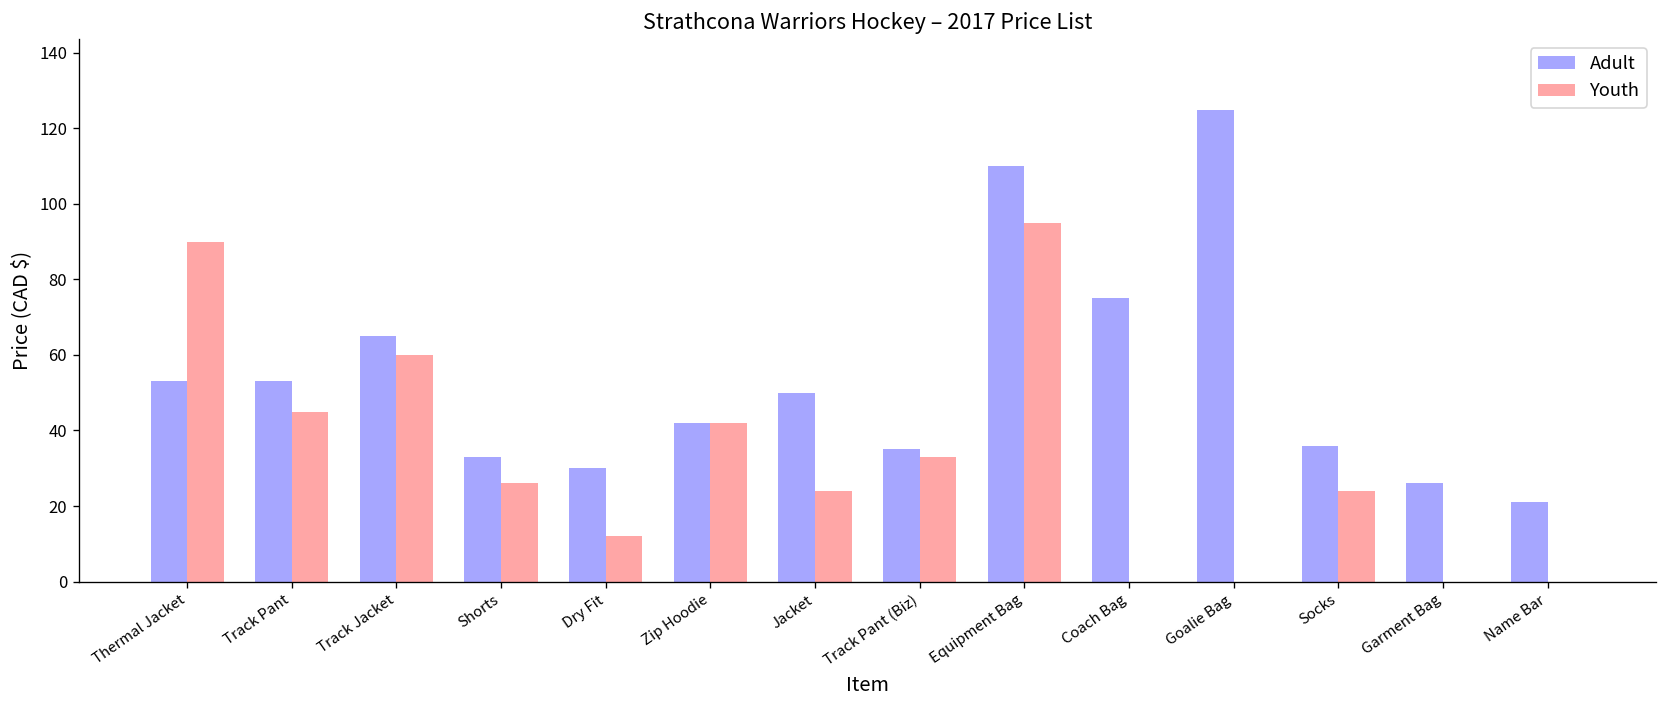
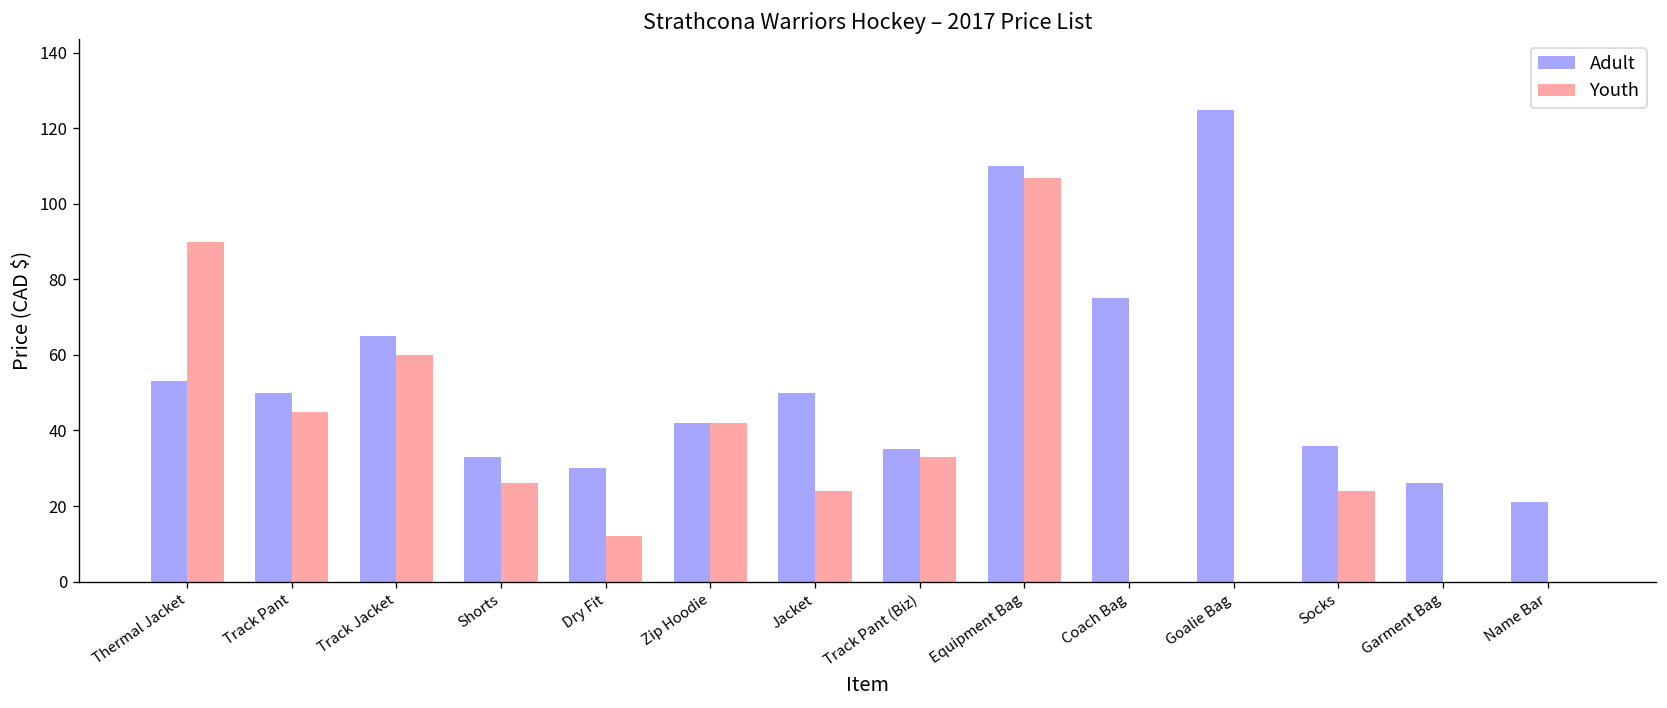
  {
    "Adult": {
      "Thermal Jacket": 53,
-     "Track Pant": 53,
+     "Track Pant": 50,
      "Track Jacket": 65,
      "Shorts": 33,
      "Dry Fit": 30,
      "Zip Hoodie": 42,
      "Jacket": 50,
      "Track Pant (Biz)": 35,
      "Equipment Bag": 110,
      "Coach Bag": 75,
      "Goalie Bag": 125,
      "Socks": 36,
      "Garment Bag": 26,
      "Name Bar": 21
    },
    "Youth": {
      "Thermal Jacket": 90,
      "Track Pant": 45,
      "Track Jacket": 60,
      "Shorts": 26,
      "Dry Fit": 12,
      "Zip Hoodie": 42,
      "Jacket": 24,
      "Track Pant (Biz)": 33,
-     "Equipment Bag": 95,
+     "Equipment Bag": 107,
      "Coach Bag": 0,
      "Goalie Bag": 0,
      "Socks": 24,
      "Garment Bag": 0,
      "Name Bar": 0
    }
  }
